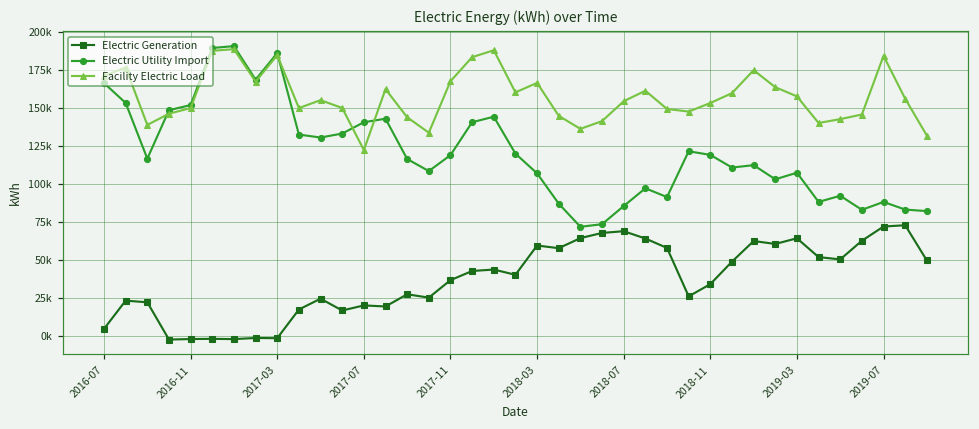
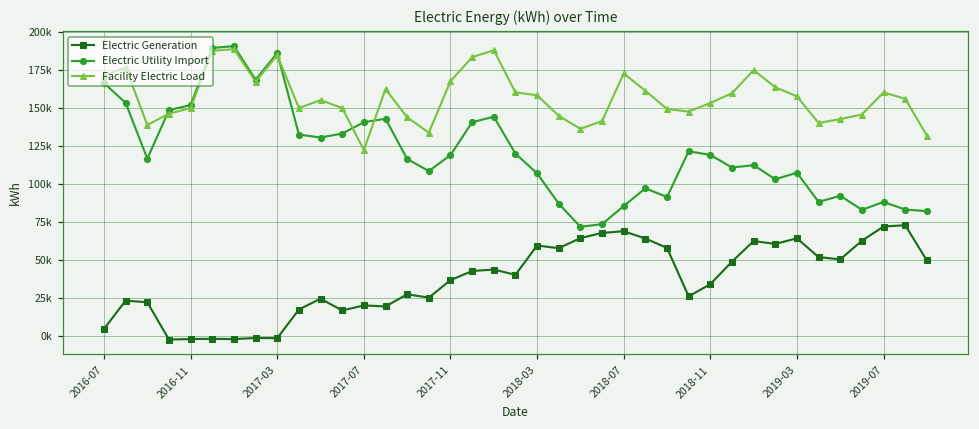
  {
    "Facility Electric Load": {
      "2016-11": 150000,
      "2017-07": 122000,
      "2017-11": 168000,
-     "2018-03": 167000,
-     "2018-07": 154000,
+     "2018-03": 158000,
+     "2018-07": 173000,
      "2018-11": 153000,
      "2019-03": 158000,
-     "2019-07": 184000
+     "2019-07": 160000
    }
  }
